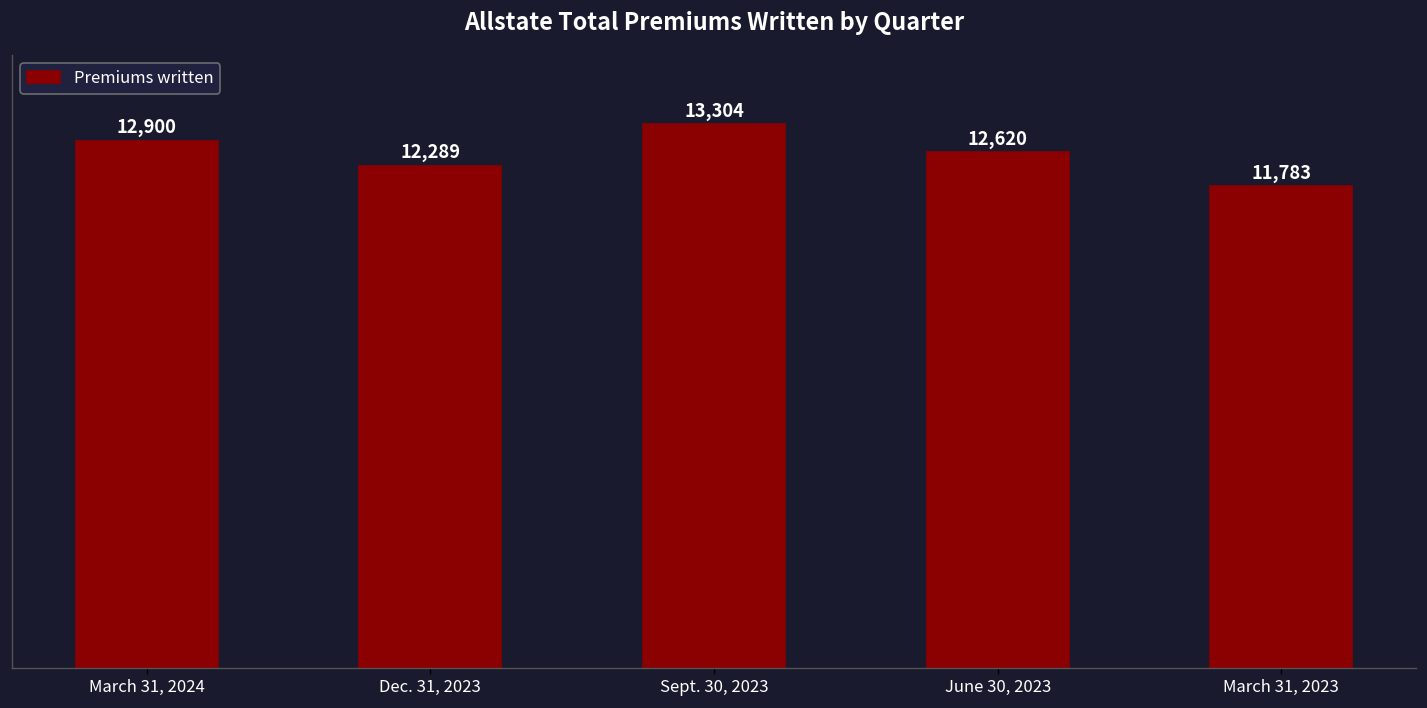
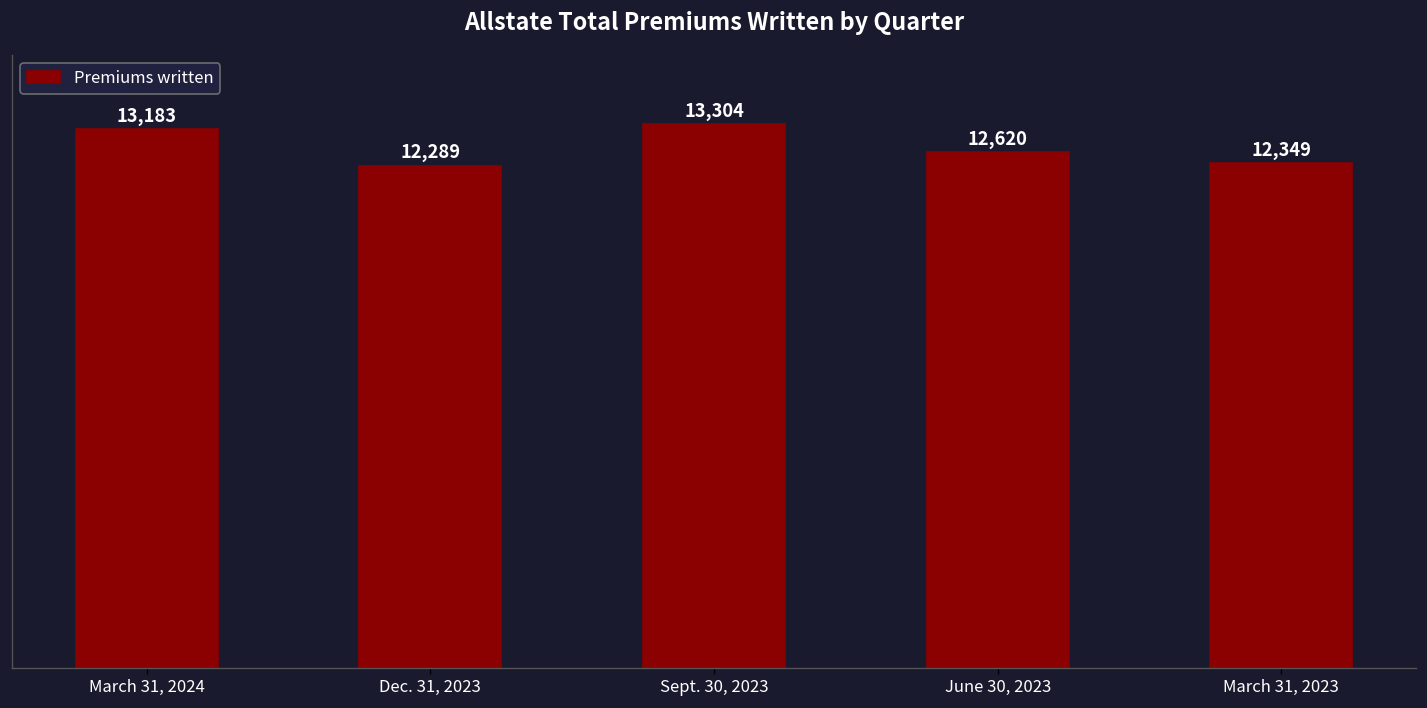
  {
-   "March 31, 2024": "12,900",
+   "March 31, 2024": "13,183",
    "Dec. 31, 2023": "12,289",
    "Sept. 30, 2023": "13,304",
    "June 30, 2023": "12,620",
-   "March 31, 2023": "11,783"
+   "March 31, 2023": "12,349"
  }
